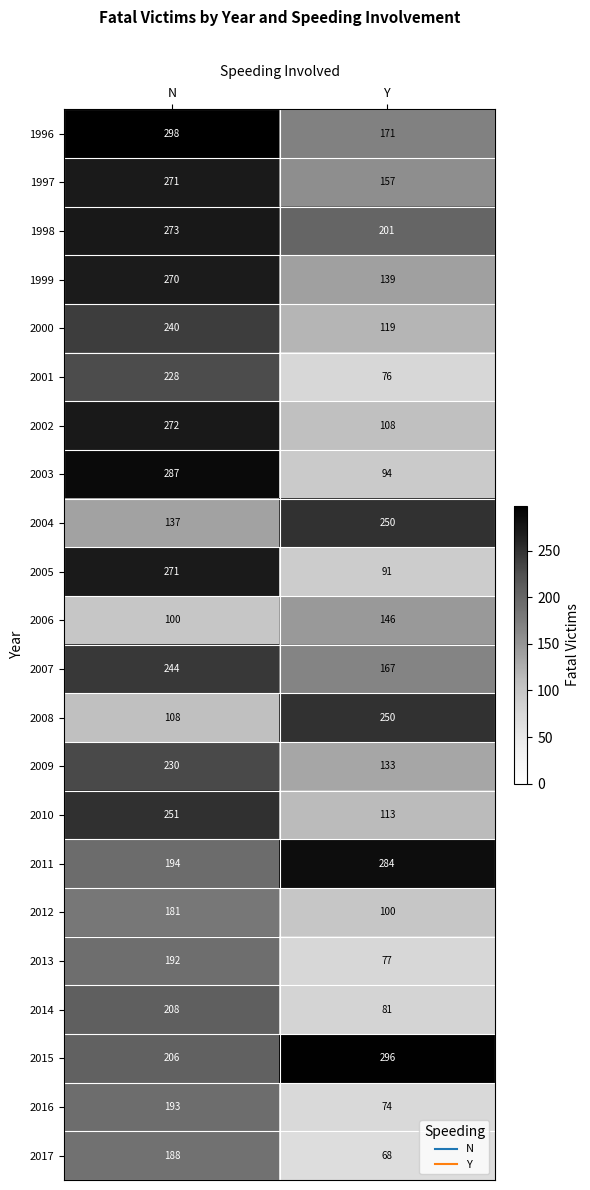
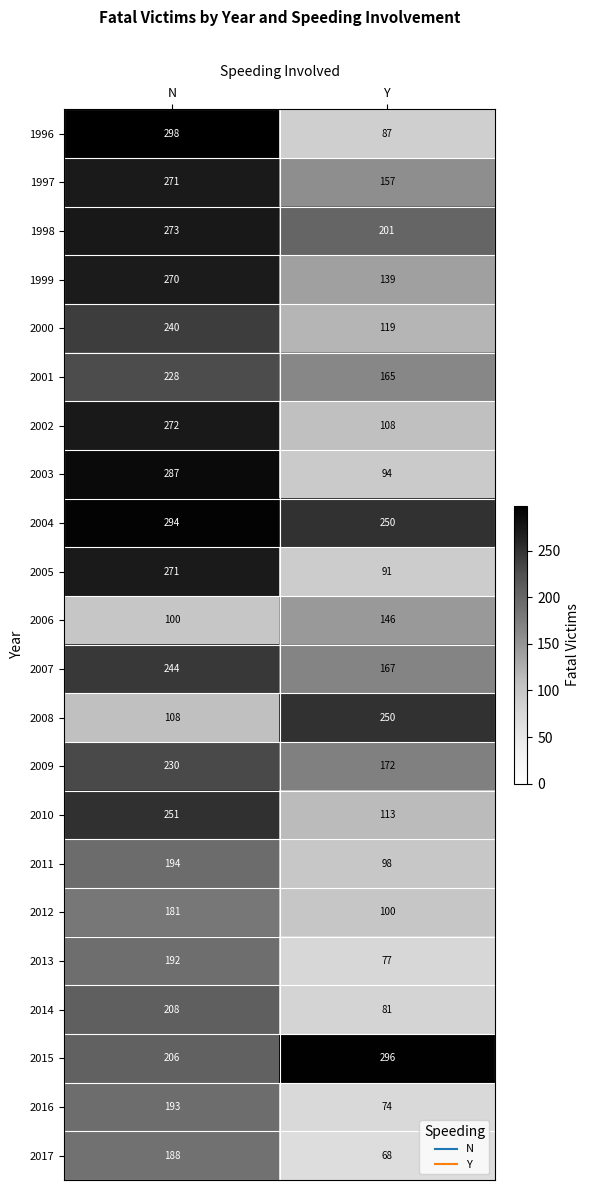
  {
    "1996": {
      "N": 298,
-     "Y": 171
+     "Y": 87
    },
    "1997": {
      "N": 271,
      "Y": 157
    },
    "1998": {
      "N": 273,
      "Y": 201
    },
    "1999": {
      "N": 270,
      "Y": 139
    },
    "2000": {
      "N": 240,
      "Y": 119
    },
    "2001": {
      "N": 228,
-     "Y": 76
+     "Y": 165
    },
    "2002": {
      "N": 272,
      "Y": 108
    },
    "2003": {
      "N": 287,
      "Y": 94
    },
    "2004": {
-     "N": 137,
+     "N": 294,
      "Y": 250
    },
    "2005": {
      "N": 271,
      "Y": 91
    },
    "2006": {
      "N": 100,
      "Y": 146
    },
    "2007": {
      "N": 244,
      "Y": 167
    },
    "2008": {
      "N": 108,
      "Y": 250
    },
    "2009": {
      "N": 230,
-     "Y": 133
+     "Y": 172
    },
    "2010": {
      "N": 251,
      "Y": 113
    },
    "2011": {
      "N": 194,
-     "Y": 284
+     "Y": 98
    },
    "2012": {
      "N": 181,
      "Y": 100
    },
    "2013": {
      "N": 192,
      "Y": 77
    },
    "2014": {
      "N": 208,
      "Y": 81
    },
    "2015": {
      "N": 206,
      "Y": 296
    },
    "2016": {
      "N": 193,
      "Y": 74
    },
    "2017": {
      "N": 188,
      "Y": 68
    }
  }
